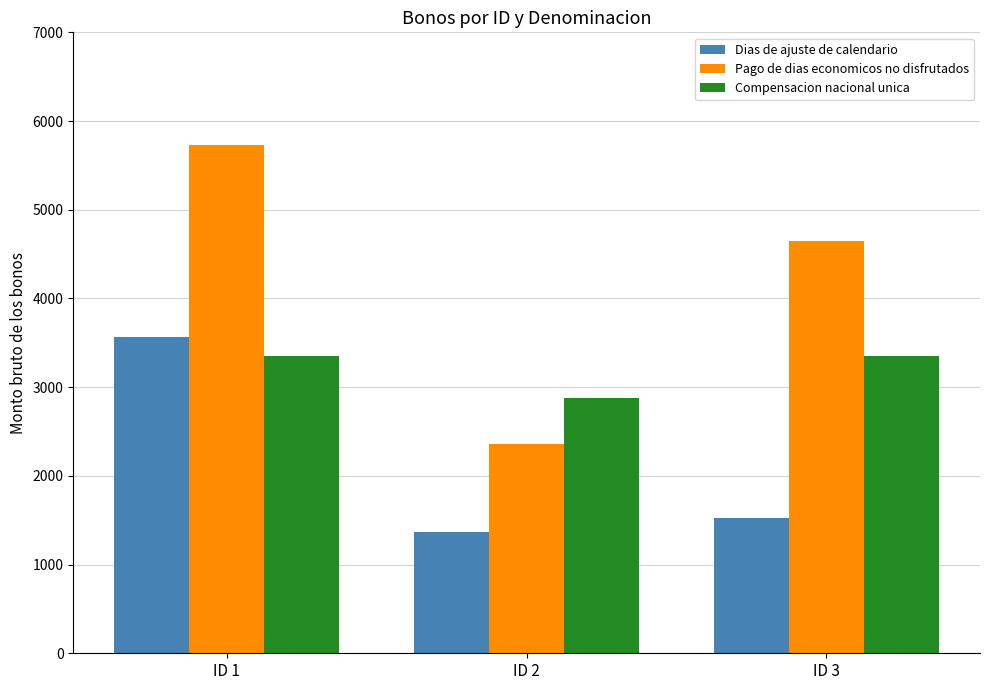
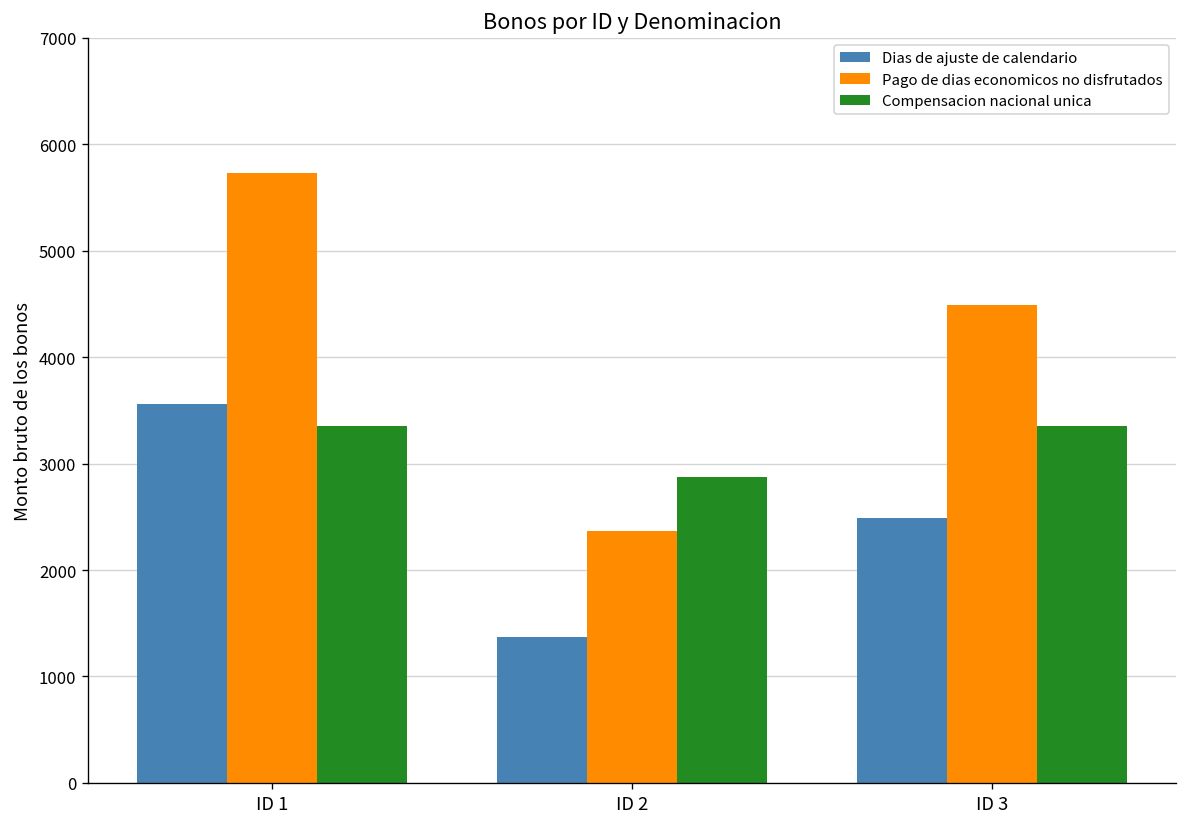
  {
    "Dias de ajuste de calendario": {
      "ID 1": 3600,
      "ID 2": 1400,
-     "ID 3": 1500
+     "ID 3": 2500
    },
    "Pago de dias economicos no disfrutados": {
      "ID 1": 5700,
      "ID 2": 2400,
-     "ID 3": 4600
+     "ID 3": 4500
    },
    "Compensacion nacional unica": {
      "ID 1": 3400,
      "ID 2": 2900,
      "ID 3": 3400
    }
  }
